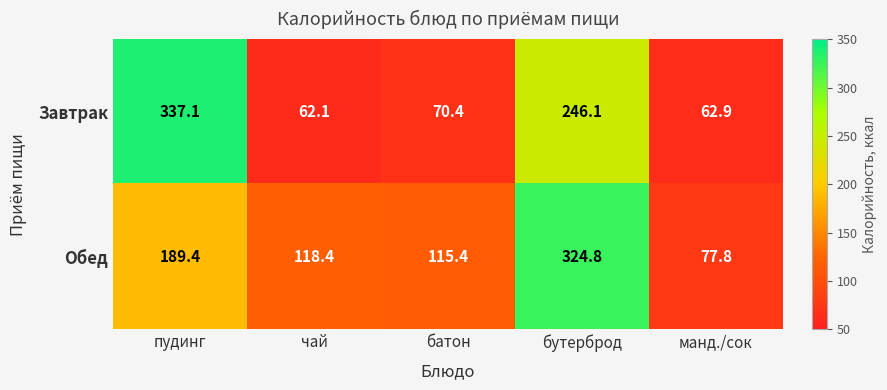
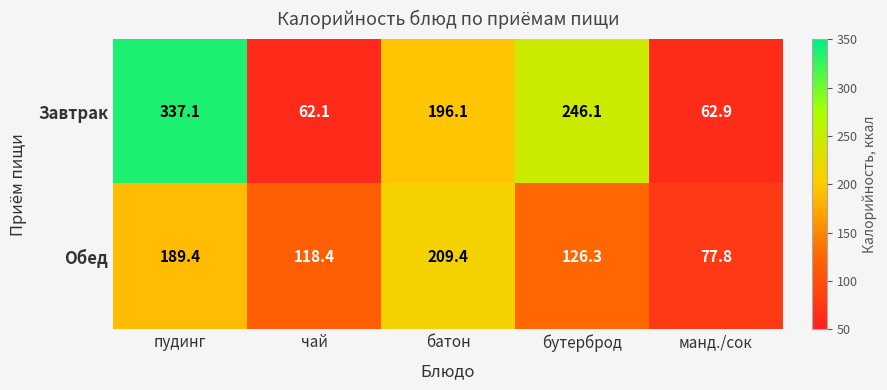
  {
    "Завтрак": {
      "пудинг": 337.1,
      "чай": 62.1,
-     "батон": 70.4,
+     "батон": 196.1,
      "бутерброд": 246.1,
      "манд./сок": 62.9
    },
    "Обед": {
      "пудинг": 189.4,
      "чай": 118.4,
-     "батон": 115.4,
-     "бутерброд": 324.8,
+     "батон": 209.4,
+     "бутерброд": 126.3,
      "манд./сок": 77.8
    }
  }
